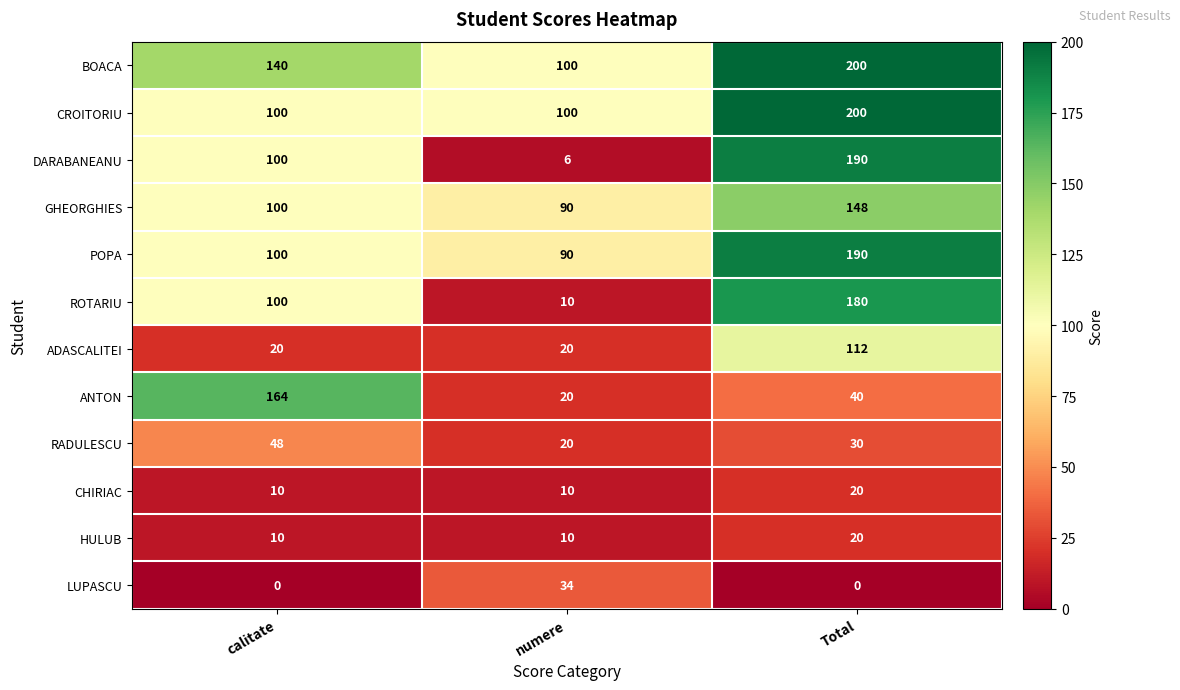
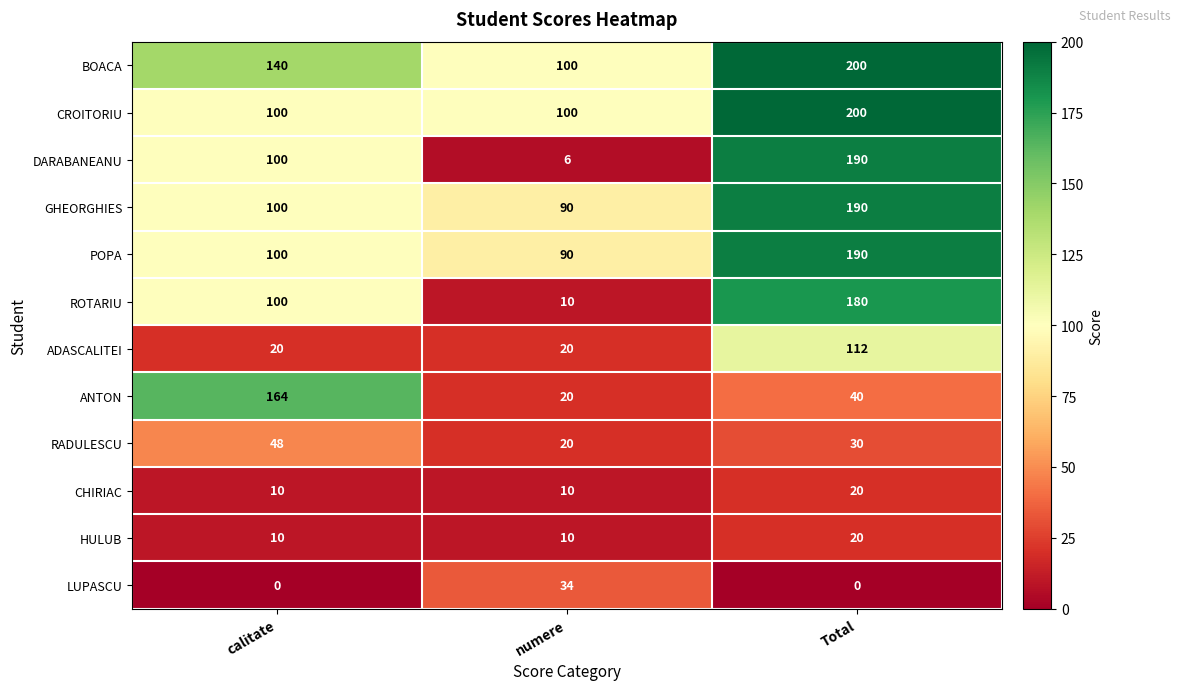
  {
    "BOACA": {
      "calitate": 140,
      "numere": 100,
      "Total": 200
    },
    "CROITORIU": {
      "calitate": 100,
      "numere": 100,
      "Total": 200
    },
    "DARABANEANU": {
      "calitate": 100,
      "numere": 6,
      "Total": 190
    },
    "GHEORGHIES": {
      "calitate": 100,
      "numere": 90,
-     "Total": 148
+     "Total": 190
    },
    "POPA": {
      "calitate": 100,
      "numere": 90,
      "Total": 190
    },
    "ROTARIU": {
      "calitate": 100,
      "numere": 10,
      "Total": 180
    },
    "ADASCALITEI": {
      "calitate": 20,
      "numere": 20,
      "Total": 112
    },
    "ANTON": {
      "calitate": 164,
      "numere": 20,
      "Total": 40
    },
    "RADULESCU": {
      "calitate": 48,
      "numere": 20,
      "Total": 30
    },
    "CHIRIAC": {
      "calitate": 10,
      "numere": 10,
      "Total": 20
    },
    "HULUB": {
      "calitate": 10,
      "numere": 10,
      "Total": 20
    },
    "LUPASCU": {
      "calitate": 0,
      "numere": 34,
      "Total": 0
    }
  }
